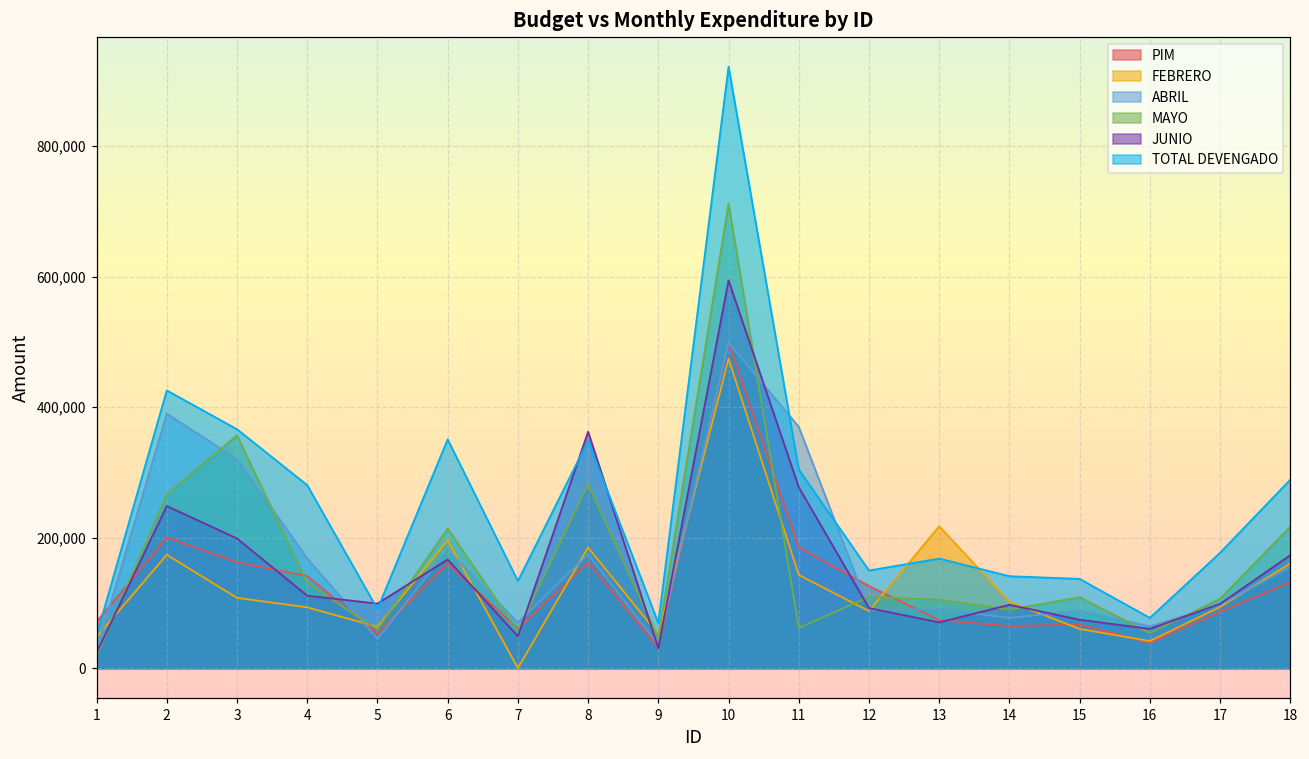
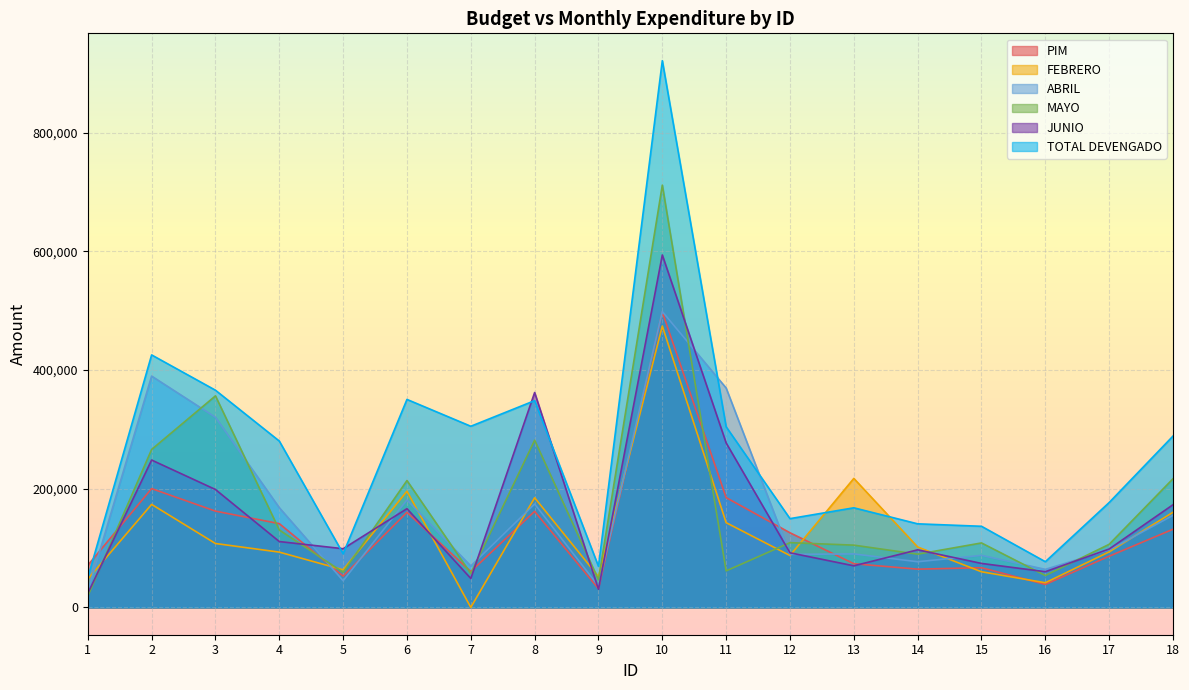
  {
    "PIM": {
      "1": "70,000",
      "2": "200,000",
      "3": "160,000",
      "4": "140,000",
      "5": "50,000",
      "6": "160,000",
      "8": "160,000",
      "11": "190,000",
      "12": "130,000",
      "14": "60,000",
      "15": "70,000",
      "17": "90,000",
      "18": "130,000"
    },
    "FEBRERO": {
      "2": "170,000",
      "3": "110,000",
      "4": "90,000",
      "6": "200,000",
      "7": "0",
      "8": "180,000",
      "9": "50,000",
      "10": "470,000",
      "11": "140,000",
      "13": "220,000",
      "14": "100,000",
      "15": "60,000",
      "18": "160,000"
    },
    "ABRIL": {
      "2": "390,000",
      "3": "320,000",
      "4": "170,000",
      "5": "40,000",
      "6": "180,000",
      "7": "70,000",
      "8": "170,000",
      "9": "40,000",
      "11": "370,000",
      "13": "90,000",
      "14": "80,000",
      "15": "90,000",
      "18": "160,000"
    },
    "MAYO": {
      "1": "20,000",
      "2": "270,000",
      "3": "360,000",
      "4": "130,000",
      "6": "210,000",
      "8": "280,000",
      "9": "50,000",
      "10": "710,000",
      "11": "60,000",
      "12": "110,000",
      "13": "100,000",
      "14": "90,000",
      "15": "110,000",
      "16": "50,000",
      "17": "110,000",
      "18": "220,000"
    },
    "JUNIO": {
      "2": "250,000",
      "3": "200,000",
      "4": "110,000",
      "5": "100,000",
      "6": "170,000",
      "7": "50,000",
      "8": "360,000",
      "10": "590,000",
      "11": "280,000",
      "14": "100,000",
      "15": "70,000",
      "18": "170,000"
    },
    "TOTAL DEVENGADO": {
      "2": "430,000",
      "3": "370,000",
      "4": "280,000",
      "5": "90,000",
      "6": "350,000",
-     "7": "130,000",
+     "7": "310,000",
      "8": "350,000",
      "9": "70,000",
      "10": "920,000",
      "11": "300,000",
      "12": "150,000",
      "13": "170,000",
      "14": "140,000",
      "15": "140,000",
      "16": "80,000",
      "17": "180,000",
      "18": "290,000"
    }
  }
